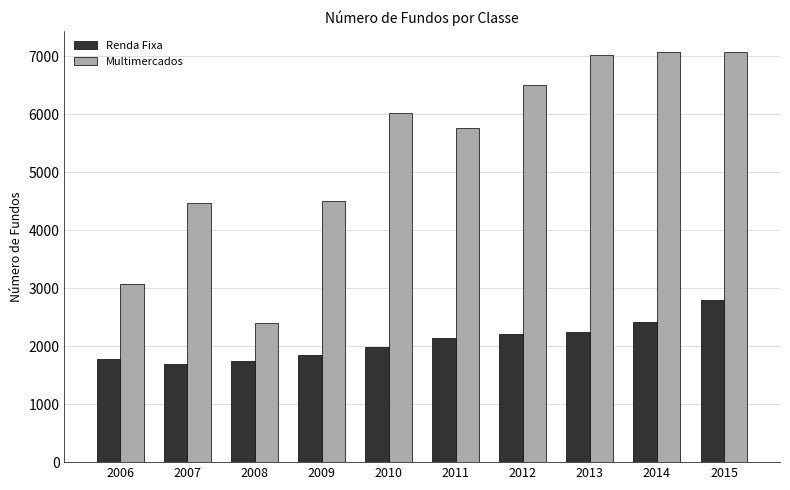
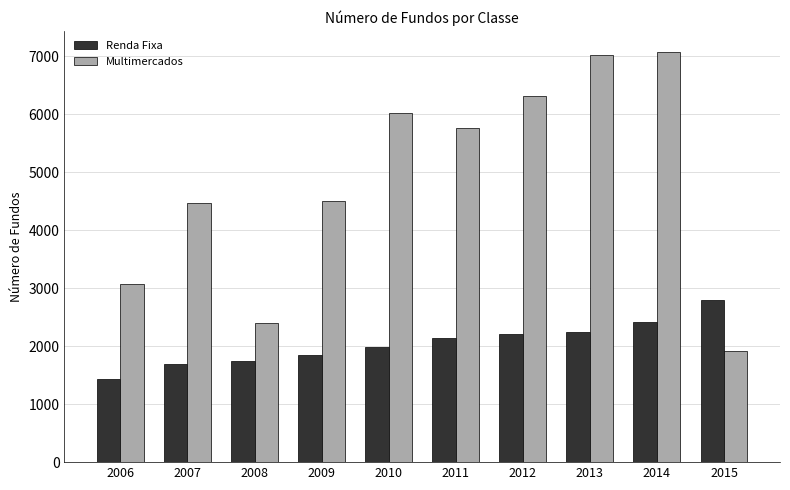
  {
    "Renda Fixa": {
-     "2006": 1800,
+     "2006": 1400,
      "2007": 1700,
      "2008": 1700,
      "2009": 1900,
      "2010": 2000,
      "2011": 2100,
      "2012": 2200,
      "2013": 2200,
      "2014": 2400,
      "2015": 2800
    },
    "Multimercados": {
      "2006": 3100,
      "2007": 4500,
      "2008": 2400,
      "2009": 4500,
      "2010": 6000,
      "2011": 5800,
-     "2012": 6500,
+     "2012": 6300,
      "2013": 7000,
      "2014": 7100,
-     "2015": 7100
+     "2015": 1900
    }
  }
